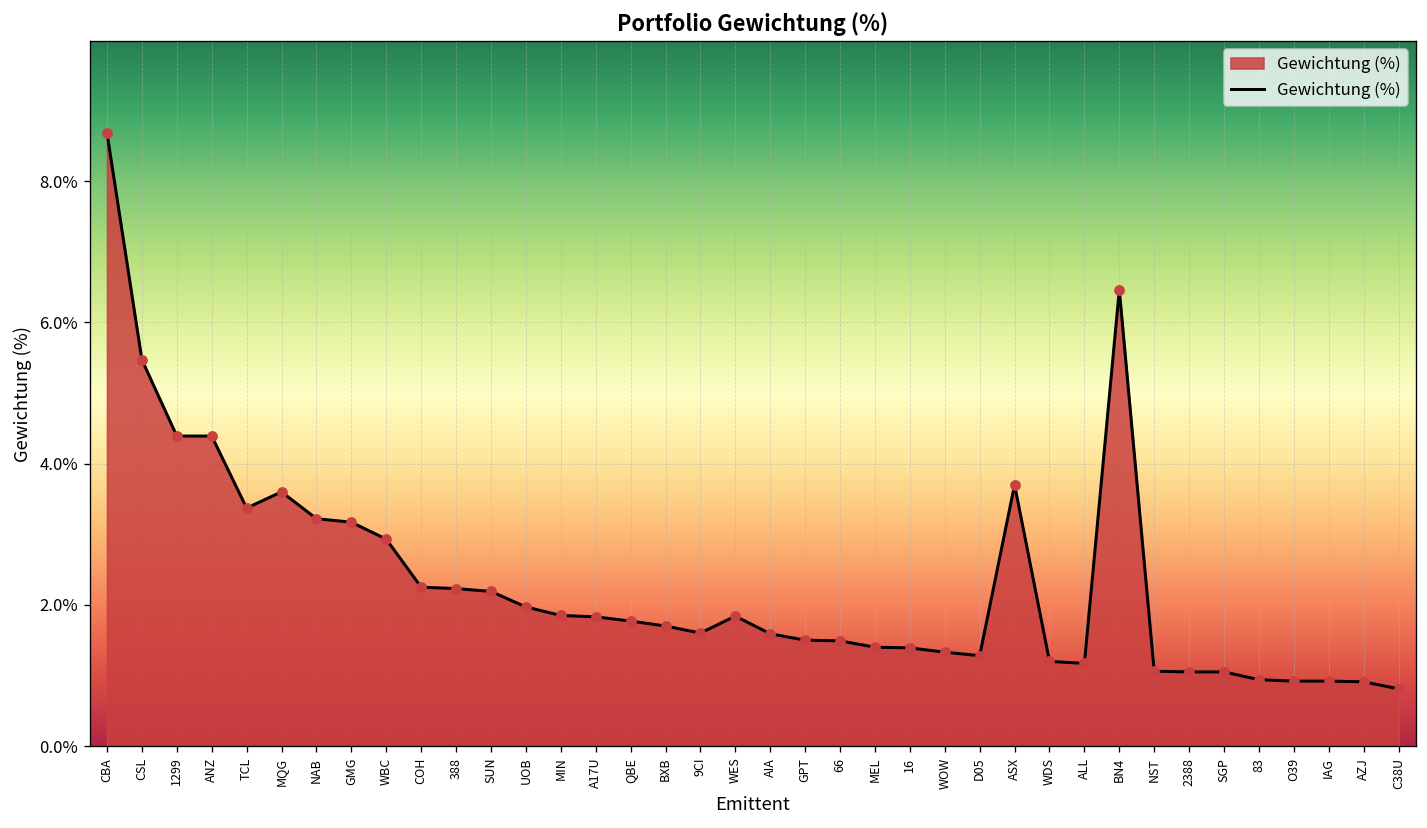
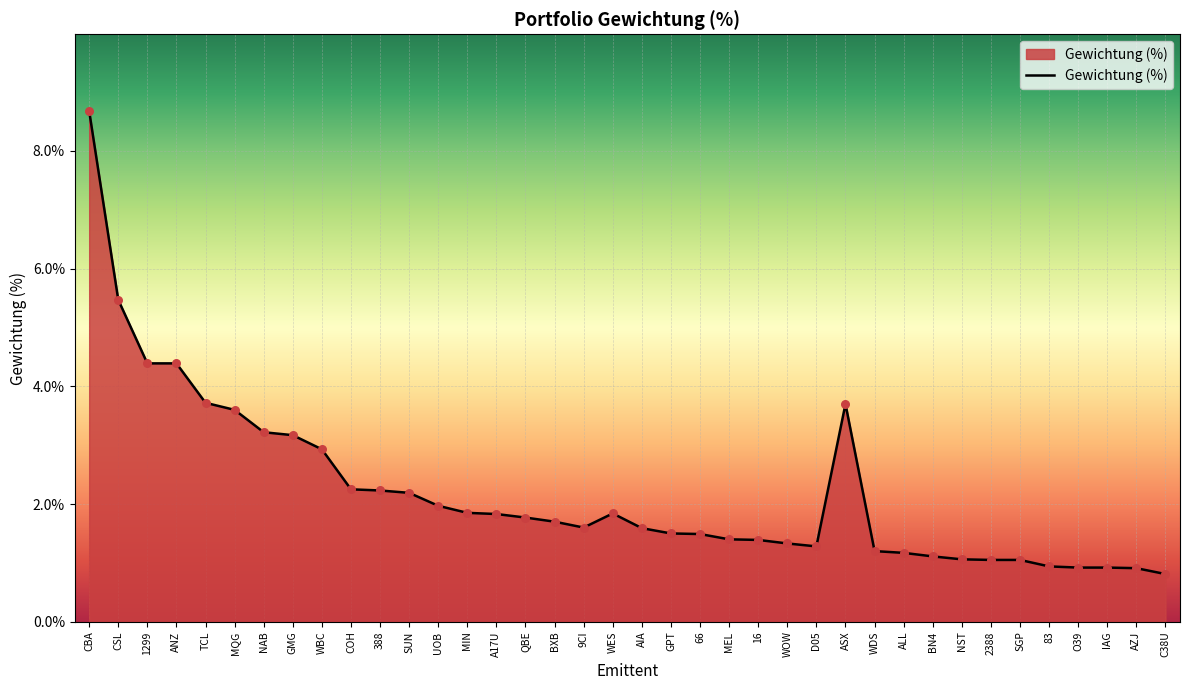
  {
    "CBA": "8.7%",
    "CSL": "5.5%",
    "1299": "4.4%",
    "ANZ": "4.4%",
-   "TCL": "3.4%",
+   "TCL": "3.7%",
    "MQG": "3.6%",
    "NAB": "3.2%",
    "GMG": "3.2%",
    "WBC": "2.9%",
    "COH": "2.3%",
    "388": "2.2%",
    "SUN": "2.2%",
    "UOB": "2.0%",
    "MIN": "1.9%",
    "A17U": "1.8%",
    "QBE": "1.8%",
    "BXB": "1.7%",
    "9CI": "1.6%",
    "WES": "1.8%",
    "AIA": "1.6%",
    "GPT": "1.5%",
    "66": "1.5%",
    "MEL": "1.4%",
    "16": "1.4%",
    "WOW": "1.3%",
    "D05": "1.3%",
    "ASX": "3.7%",
    "WDS": "1.2%",
    "ALL": "1.2%",
-   "BN4": "6.5%",
+   "BN4": "1.1%",
    "NST": "1.1%",
    "2388": "1.1%",
    "SGP": "1.1%",
    "83": "0.9%",
    "O39": "0.9%",
    "IAG": "0.9%",
    "AZJ": "0.9%",
    "C38U": "0.8%"
  }
